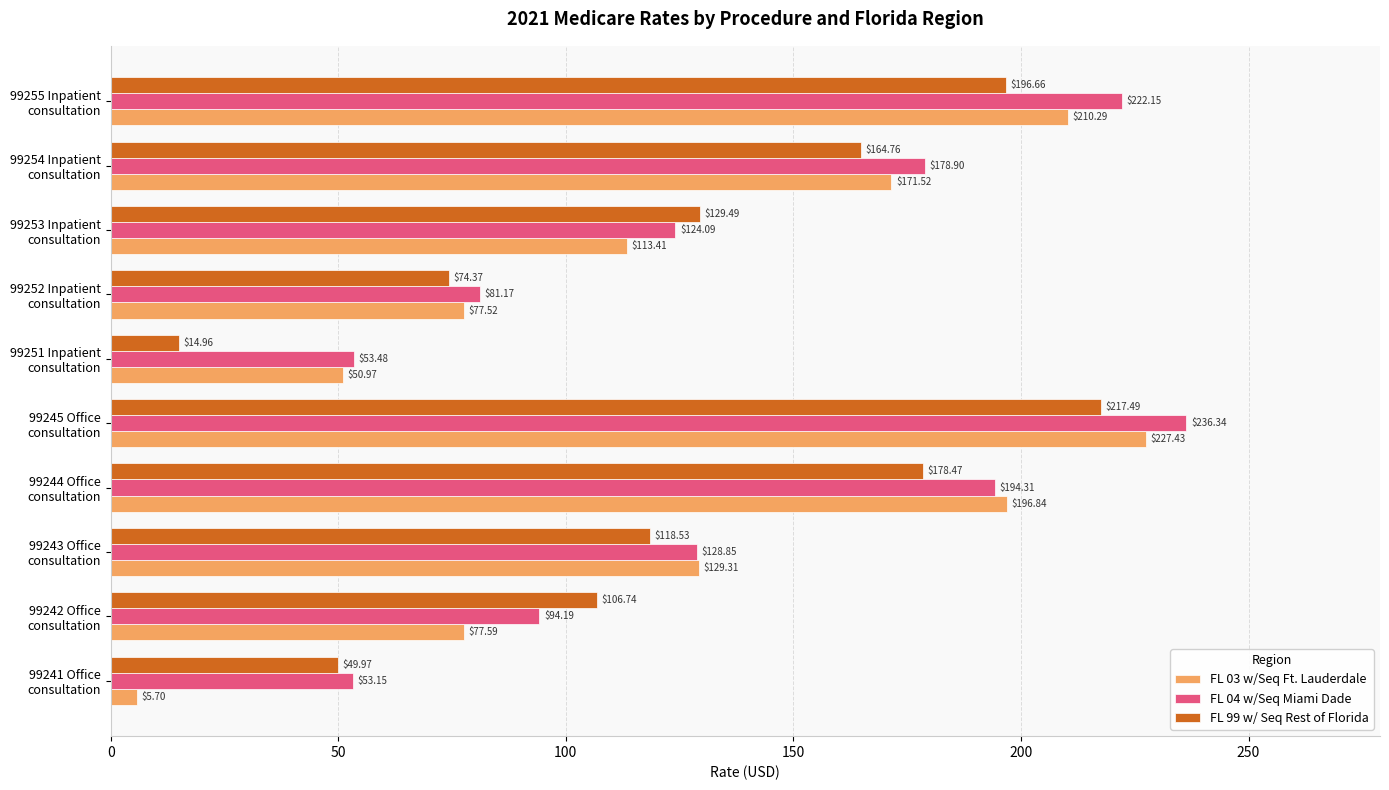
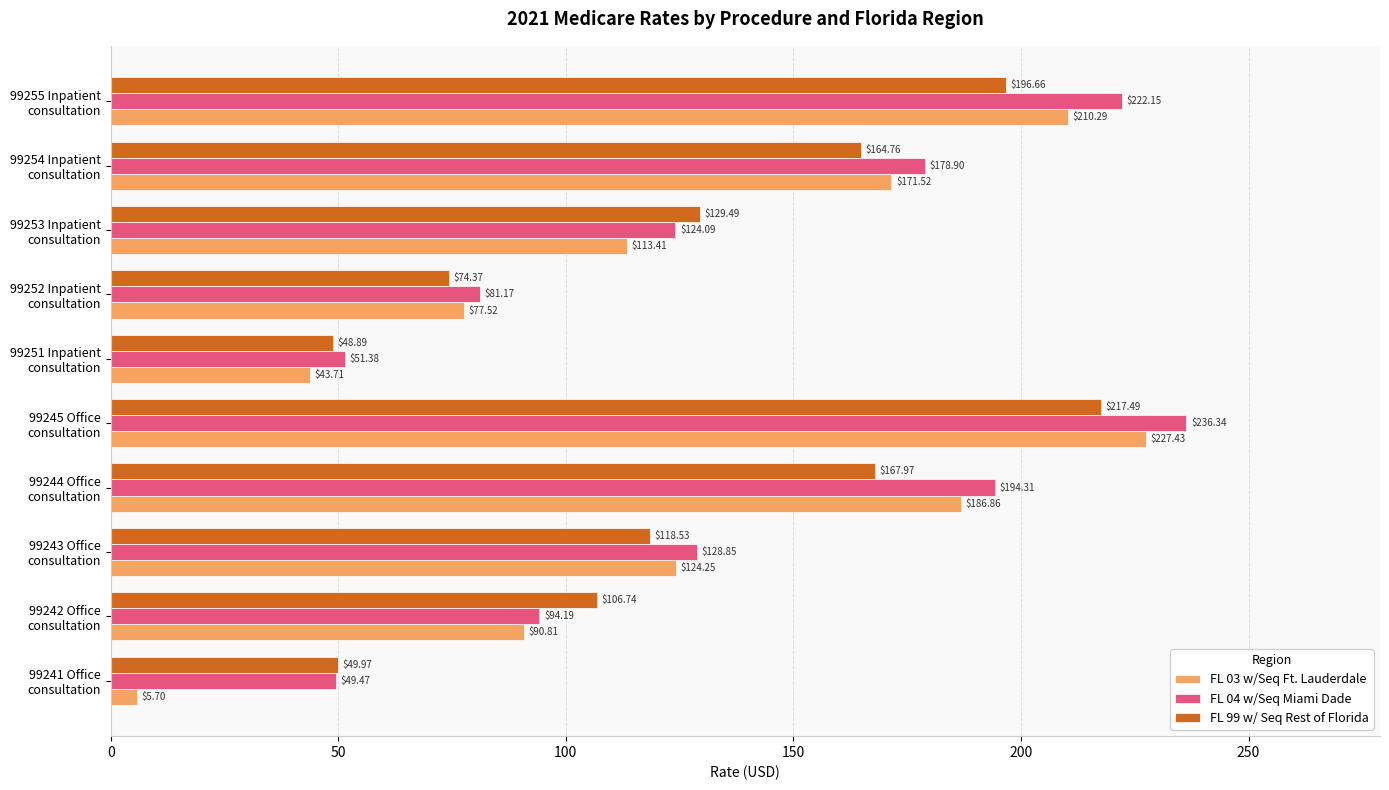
  {
    "FL 03 w/Seq Ft. Lauderdale": {
      "99255 Inpatient consultation": "$210.29",
      "99254 Inpatient consultation": "$171.52",
      "99253 Inpatient consultation": "$113.41",
      "99252 Inpatient consultation": "$77.52",
-     "99251 Inpatient consultation": "$50.97",
+     "99251 Inpatient consultation": "$43.71",
      "99245 Office consultation": "$227.43",
-     "99244 Office consultation": "$196.84",
-     "99243 Office consultation": "$129.31",
-     "99242 Office consultation": "$77.59",
+     "99244 Office consultation": "$186.86",
+     "99243 Office consultation": "$124.25",
+     "99242 Office consultation": "$90.81",
      "99241 Office consultation": "$5.70"
    },
    "FL 04 w/Seq Miami Dade": {
      "99255 Inpatient consultation": "$222.15",
      "99254 Inpatient consultation": "$178.90",
      "99253 Inpatient consultation": "$124.09",
      "99252 Inpatient consultation": "$81.17",
-     "99251 Inpatient consultation": "$53.48",
+     "99251 Inpatient consultation": "$51.38",
      "99245 Office consultation": "$236.34",
      "99244 Office consultation": "$194.31",
      "99243 Office consultation": "$128.85",
      "99242 Office consultation": "$94.19",
-     "99241 Office consultation": "$53.15"
+     "99241 Office consultation": "$49.47"
    },
    "FL 99 w/ Seq Rest of Florida": {
      "99255 Inpatient consultation": "$196.66",
      "99254 Inpatient consultation": "$164.76",
      "99253 Inpatient consultation": "$129.49",
      "99252 Inpatient consultation": "$74.37",
-     "99251 Inpatient consultation": "$14.96",
+     "99251 Inpatient consultation": "$48.89",
      "99245 Office consultation": "$217.49",
-     "99244 Office consultation": "$178.47",
+     "99244 Office consultation": "$167.97",
      "99243 Office consultation": "$118.53",
      "99242 Office consultation": "$106.74",
      "99241 Office consultation": "$49.97"
    }
  }
